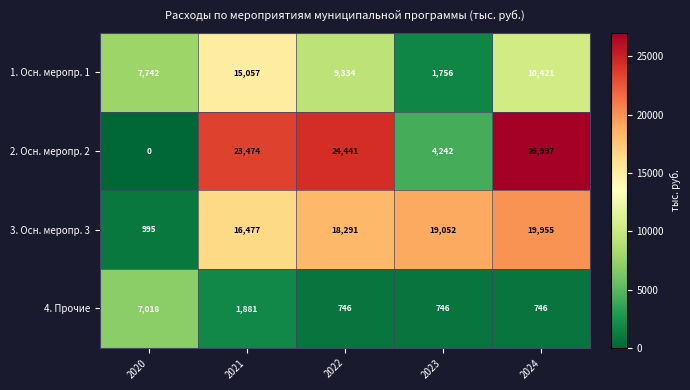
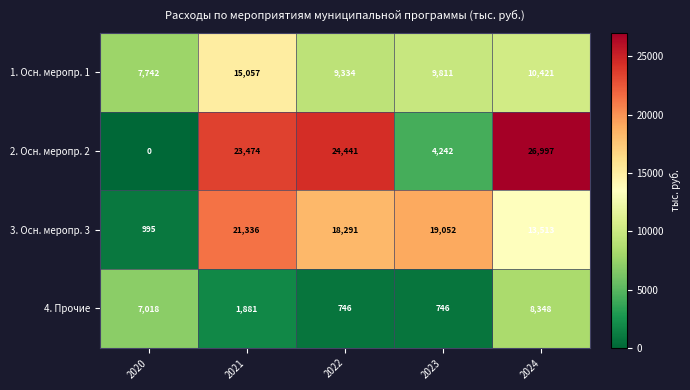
  {
    "1. Осн. меропр. 1": {
      "2020": "7,742",
      "2021": "15,057",
      "2022": "9,334",
-     "2023": "1,756",
+     "2023": "9,811",
      "2024": "10,421"
    },
    "2. Осн. меропр. 2": {
      "2020": "0",
      "2021": "23,474",
      "2022": "24,441",
      "2023": "4,242",
      "2024": "26,997"
    },
    "3. Осн. меропр. 3": {
      "2020": "995",
-     "2021": "16,477",
+     "2021": "21,336",
      "2022": "18,291",
      "2023": "19,052",
-     "2024": "19,955"
+     "2024": "13,513"
    },
    "4. Прочие": {
      "2020": "7,018",
      "2021": "1,881",
      "2022": "746",
      "2023": "746",
-     "2024": "746"
+     "2024": "8,348"
    }
  }
